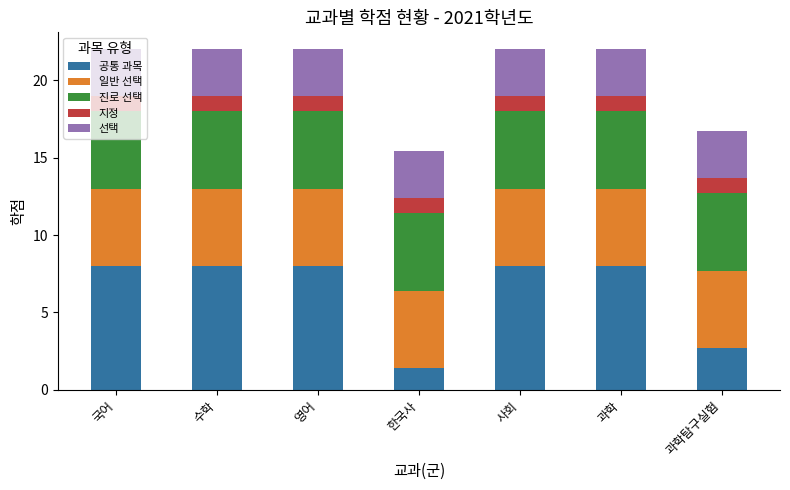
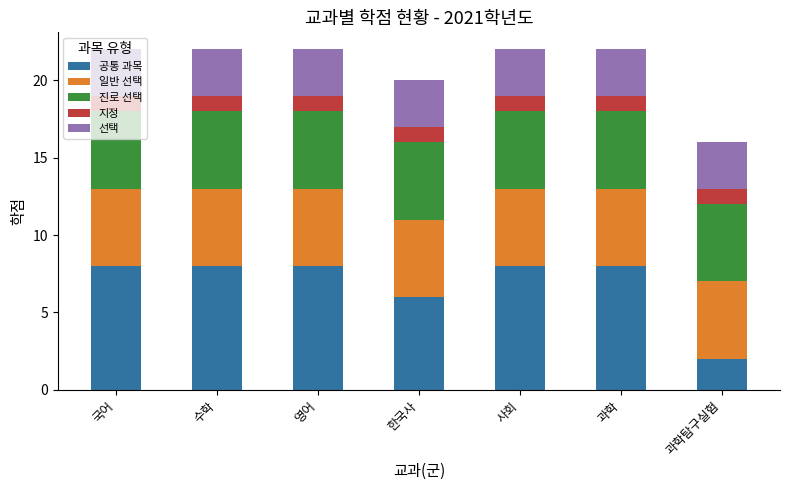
  {
    "공통 과목": {
      "국어": 8.0,
      "수학": 8.0,
      "영어": 8.0,
-     "한국사": 1.4,
+     "한국사": 6.0,
      "사회": 8.0,
      "과학": 8.0,
-     "과학탐구실험": 2.7
+     "과학탐구실험": 2.0
    },
    "일반 선택": {
      "국어": 5.0,
      "수학": 5.0,
      "영어": 5.0,
      "한국사": 5.0,
      "사회": 5.0,
      "과학": 5.0,
      "과학탐구실험": 5.0
    },
    "진로 선택": {
      "수학": 5.0,
      "영어": 5.0,
      "한국사": 5.0,
      "사회": 5.0,
      "과학": 5.0,
      "과학탐구실험": 5.0
    },
    "지정": {
      "수학": 1.0,
      "영어": 1.0,
      "한국사": 1.0,
      "사회": 1.0,
      "과학": 1.0,
      "과학탐구실험": 1.0
    },
    "선택": {
      "수학": 3.0,
      "영어": 3.0,
      "한국사": 3.0,
      "사회": 3.0,
      "과학": 3.0,
      "과학탐구실험": 3.0
    }
  }
